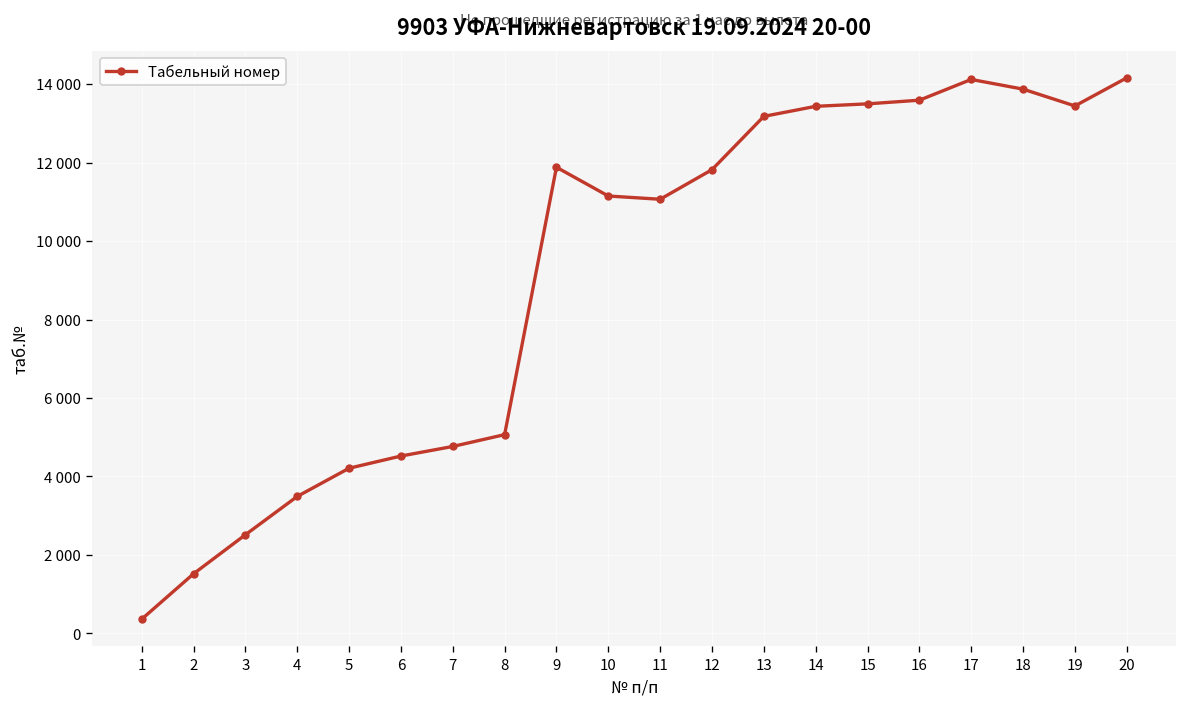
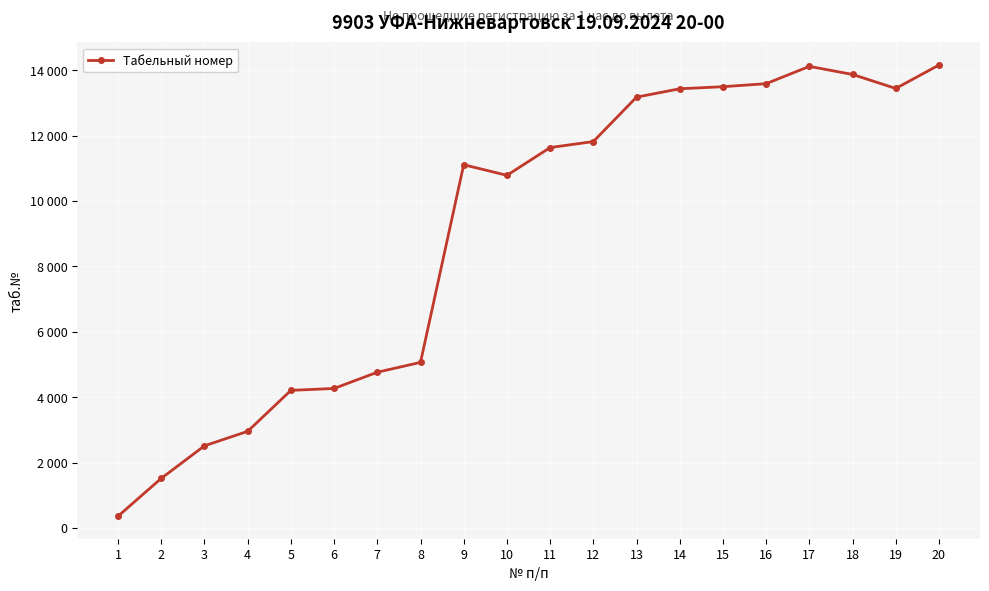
  {
    "1": 400,
    "2": 1500,
    "3": 2500,
-   "4": 3500,
+   "4": 3000,
    "5": 4200,
-   "6": 4500,
+   "6": 4300,
    "7": 4800,
    "8": 5100,
-   "9": 11900,
-   "10": 11100,
-   "11": 11100,
+   "9": 11100,
+   "10": 10800,
+   "11": 11600,
    "12": 11800,
    "13": 13200,
    "14": 13400,
    "15": 13500,
    "16": 13600,
    "17": 14100,
    "18": 13900,
    "19": 13400,
    "20": 14200
  }
